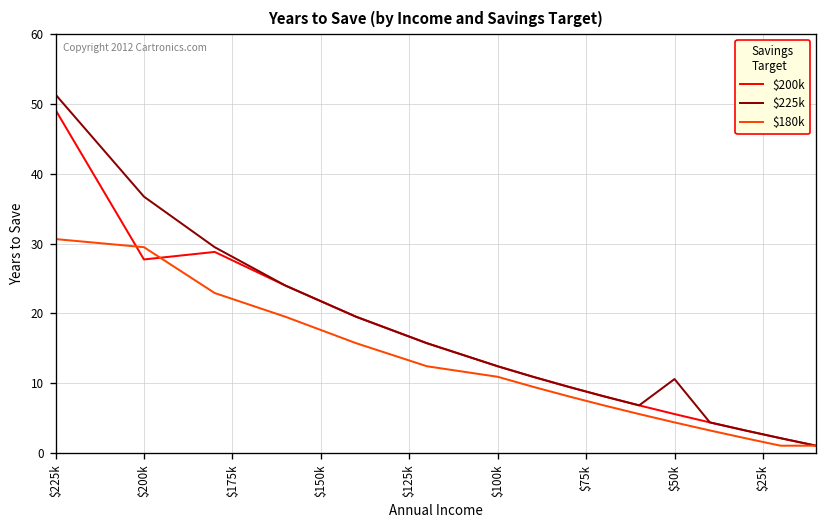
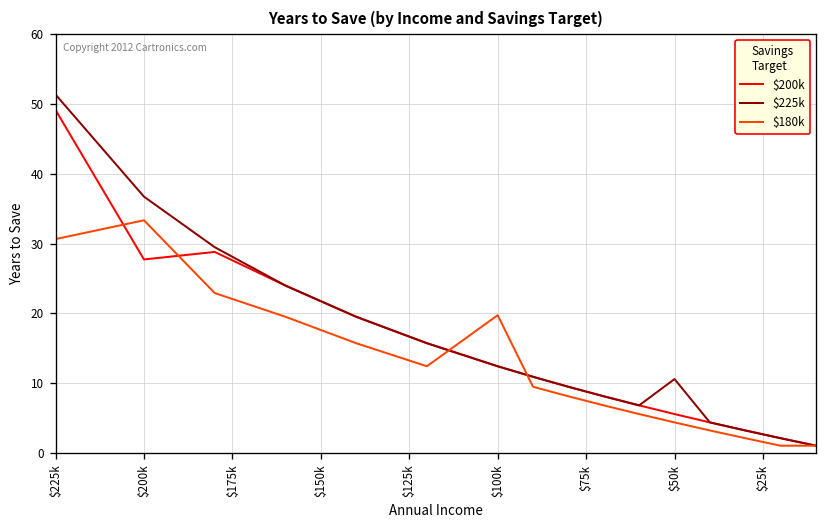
  {
    "$200k": {
      "$225k": 49,
      "$200k": 28,
      "$50k": 6
    },
    "$225k": {
      "$225k": 51,
      "$200k": 37,
      "$50k": 11
    },
    "$180k": {
      "$225k": 31,
-     "$200k": 29,
-     "$100k": 11,
+     "$200k": 33,
+     "$100k": 20,
      "$50k": 4
    }
  }
